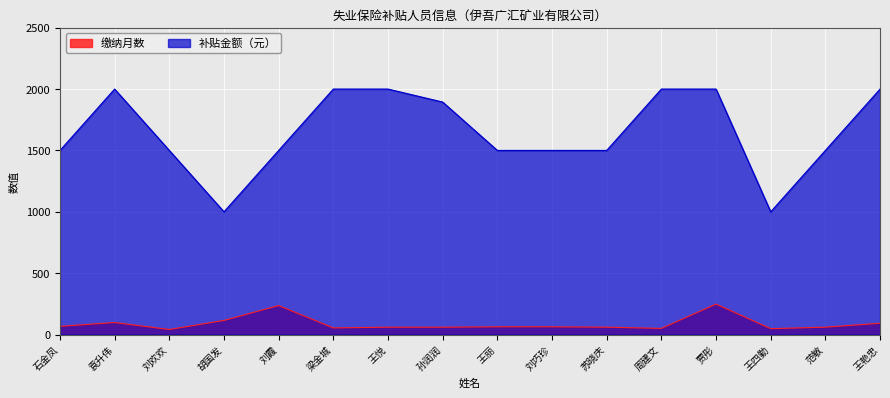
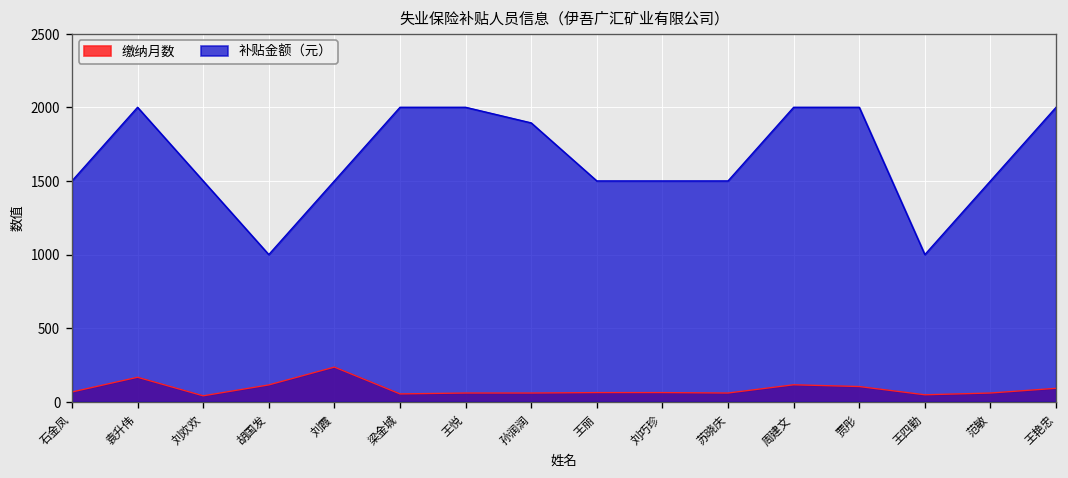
  {
    "缴纳月数": {
      "石金凤": 70,
-     "袁升伟": 100,
+     "袁升伟": 170,
      "刘欢欢": 40,
      "胡国发": 120,
      "刘霞": 240,
      "梁金城": 50,
      "王悦": 60,
      "孙润润": 60,
      "王丽": 60,
      "刘巧珍": 60,
      "苏晓庆": 60,
-     "周建文": 50,
-     "贾彤": 250,
+     "周建文": 120,
+     "贾彤": 100,
      "王四勤": 50,
      "范敏": 60,
      "王艳忠": 90
    },
    "补贴金额（元）": {
      "石金凤": 1500,
      "袁升伟": 2000,
      "刘欢欢": 1500,
      "胡国发": 1000,
      "刘霞": 1500,
      "梁金城": 2000,
      "王悦": 2000,
      "孙润润": 1890,
      "王丽": 1500,
      "刘巧珍": 1500,
      "苏晓庆": 1500,
      "周建文": 2000,
      "贾彤": 2000,
      "王四勤": 1000,
      "范敏": 1500,
      "王艳忠": 2000
    }
  }
